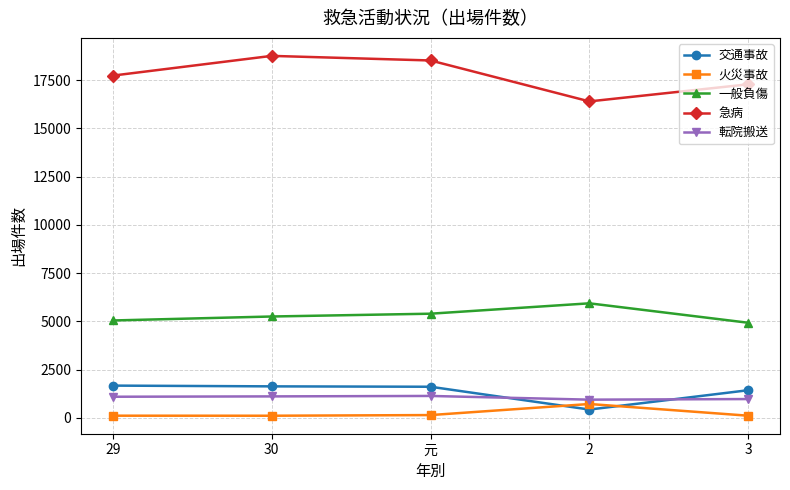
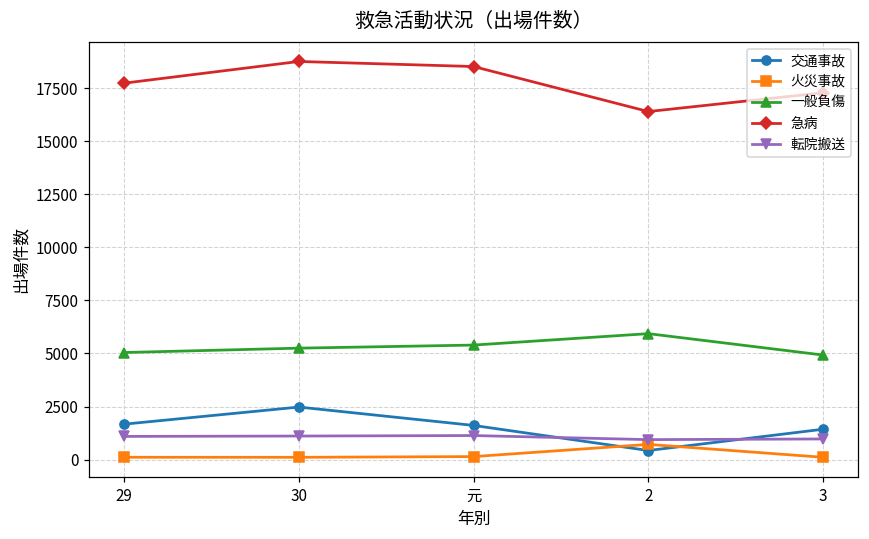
  {
    "交通事故": {
      "29": 1700,
-     "30": 1600,
+     "30": 2500,
      "元": 1600,
      "2": 400,
      "3": 1400
    },
    "火災事故": {
      "29": 100,
      "30": 100,
      "元": 100,
      "2": 700,
      "3": 100
    },
    "一般負傷": {
      "29": 5000,
      "30": 5200,
      "元": 5400,
      "2": 5900,
      "3": 4900
    },
    "急病": {
      "29": 17700,
      "30": 18800,
      "元": 18500,
      "2": 16400
    },
    "転院搬送": {
      "29": 1100,
      "30": 1100,
      "元": 1100,
      "2": 900,
      "3": 1000
    }
  }
